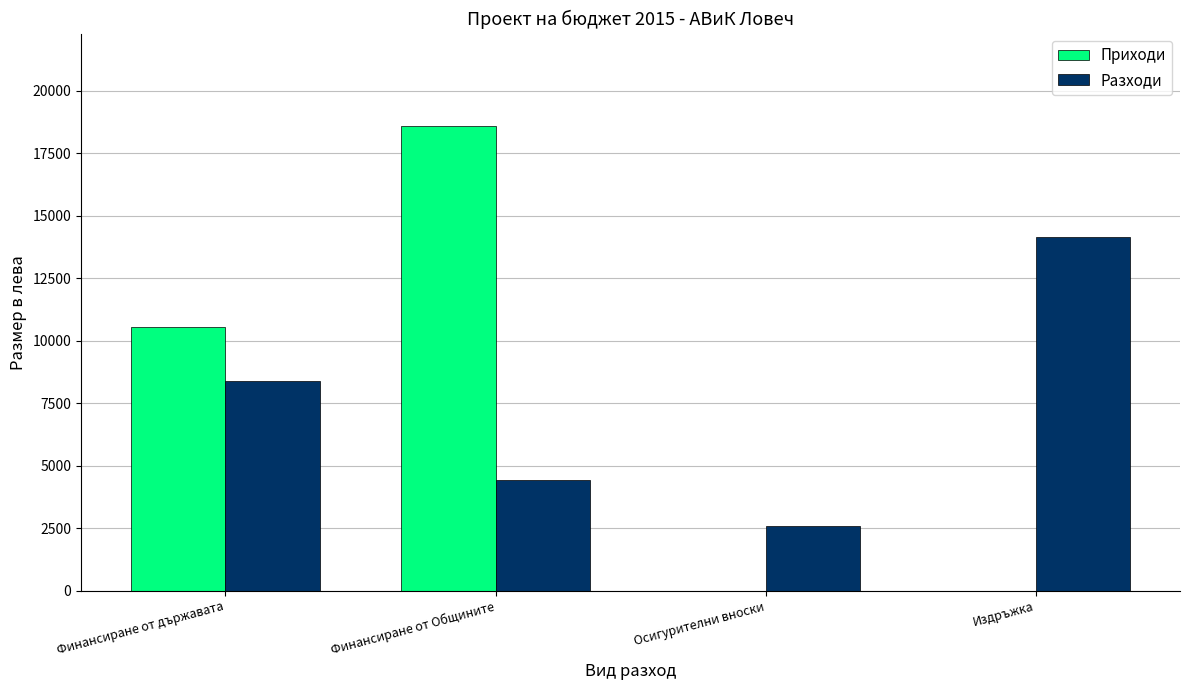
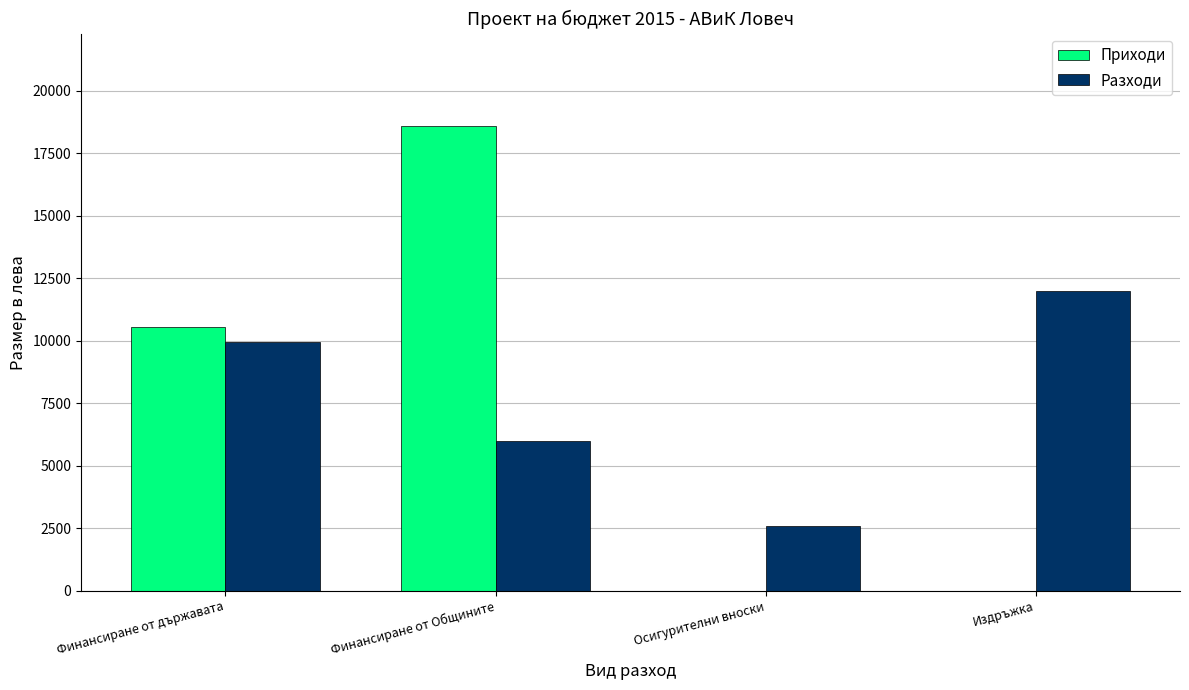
  {
    "Приходи": {
      "Финансиране от държавата": 10500,
      "Финансиране от Общините": 18600,
      "Осигурителни вноски": 0,
      "Издръжка": 0
    },
    "Разходи": {
-     "Финансиране от държавата": 8400,
-     "Финансиране от Общините": 4400,
+     "Финансиране от държавата": 9900,
+     "Финансиране от Общините": 6000,
      "Осигурителни вноски": 2600,
-     "Издръжка": 14100
+     "Издръжка": 12000
    }
  }
